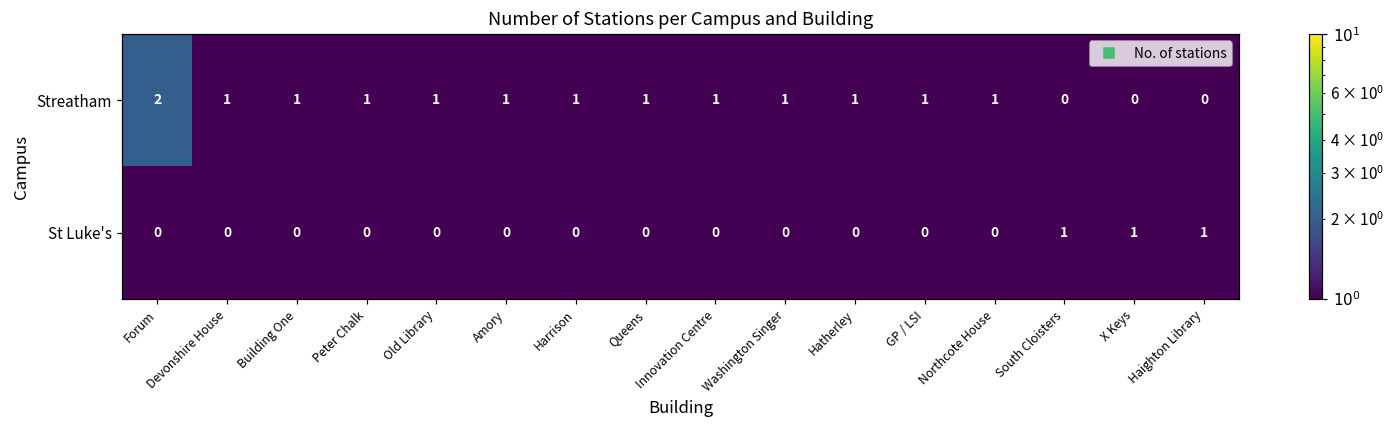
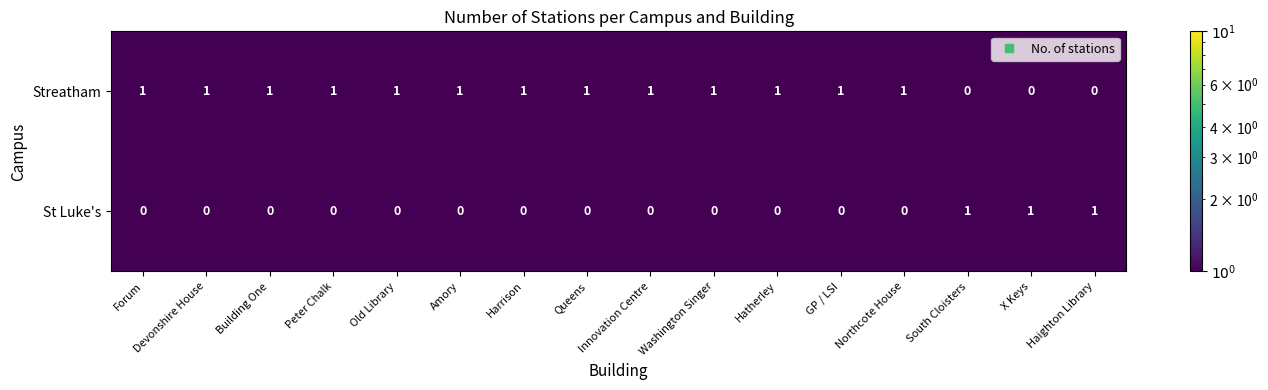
  {
    "Streatham": {
-     "Forum": 2,
+     "Forum": 1,
      "Devonshire House": 1,
      "Building One": 1,
      "Peter Chalk": 1,
      "Old Library": 1,
      "Amory": 1,
      "Harrison": 1,
      "Queens": 1,
      "Innovation Centre": 1,
      "Washington Singer": 1,
      "Hatherley": 1,
      "GP / LSI": 1,
      "Northcote House": 1,
      "South Cloisters": 0,
      "X Keys": 0,
      "Haighton Library": 0
    },
    "St Luke's": {
      "Forum": 0,
      "Devonshire House": 0,
      "Building One": 0,
      "Peter Chalk": 0,
      "Old Library": 0,
      "Amory": 0,
      "Harrison": 0,
      "Queens": 0,
      "Innovation Centre": 0,
      "Washington Singer": 0,
      "Hatherley": 0,
      "GP / LSI": 0,
      "Northcote House": 0,
      "South Cloisters": 1,
      "X Keys": 1,
      "Haighton Library": 1
    }
  }
